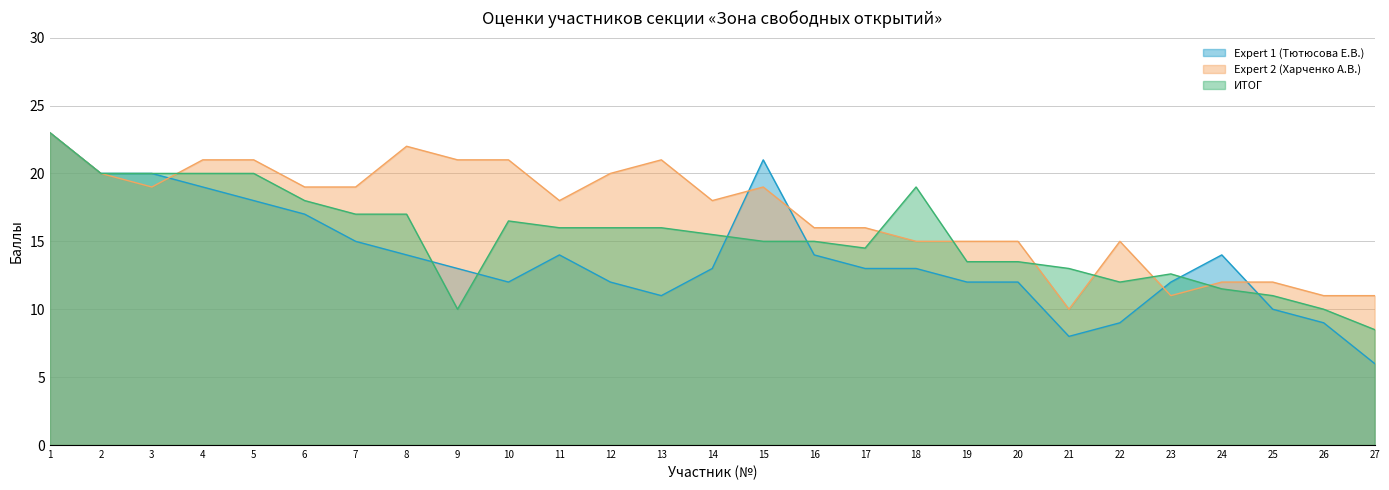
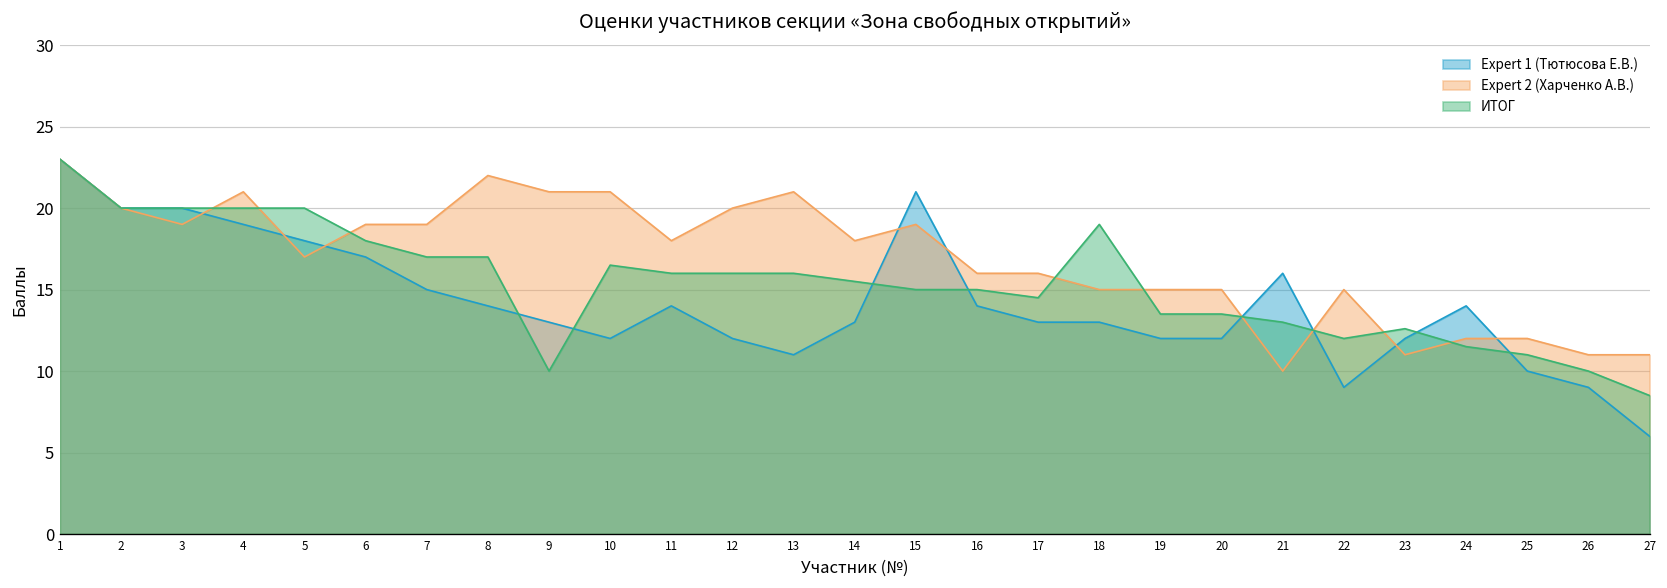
  {
    "Expert 1 (Тютюсова Е.В.)": {
      "4": 19,
      "5": 18,
      "6": 17,
      "7": 15,
      "8": 14,
      "9": 13,
      "10": 12,
      "11": 14,
      "12": 12,
      "13": 11,
      "14": 13,
      "15": 21,
      "16": 14,
      "17": 13,
      "18": 13,
      "19": 12,
      "20": 12,
-     "21": 8,
+     "21": 16,
      "22": 9,
      "23": 12,
      "24": 14,
      "25": 10,
      "26": 9,
      "27": 6
    },
    "Expert 2 (Харченко А.В.)": {
      "3": 19,
      "4": 21,
-     "5": 21,
+     "5": 17,
      "6": 19,
      "7": 19,
      "8": 22,
      "9": 21,
      "10": 21,
      "11": 18,
      "12": 20,
      "13": 21,
      "14": 18,
      "15": 19,
      "16": 16,
      "17": 16,
      "18": 15,
      "19": 15,
      "20": 15,
      "21": 10,
      "22": 15,
      "23": 11,
      "24": 12,
      "25": 12,
      "26": 11,
      "27": 11
    },
    "ИТОГ": {
      "4": 20,
      "5": 20,
      "6": 18,
      "7": 17,
      "8": 17,
      "9": 10,
      "10": 16.5,
      "11": 16,
      "12": 16,
      "13": 16,
      "14": 15.5,
      "15": 15,
      "16": 15,
      "17": 14.5,
      "18": 19,
      "19": 13.5,
      "20": 13.5,
      "21": 13,
      "22": 12,
      "23": 12.6,
      "24": 11.5,
      "25": 11,
      "26": 10,
      "27": 8.5
    }
  }
